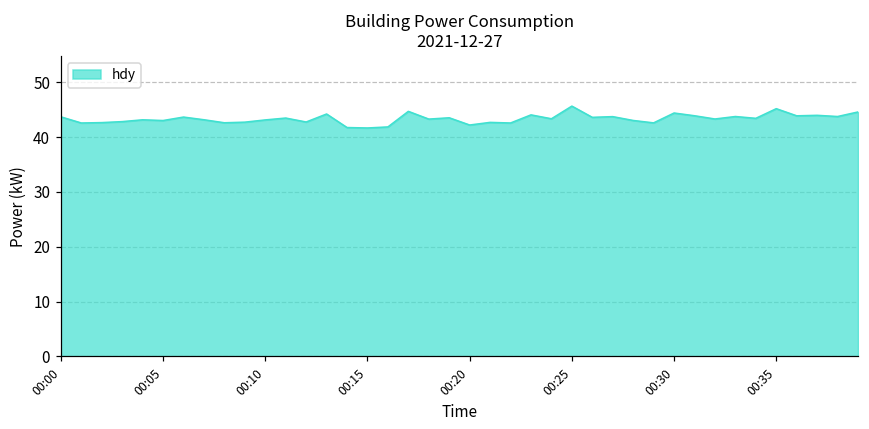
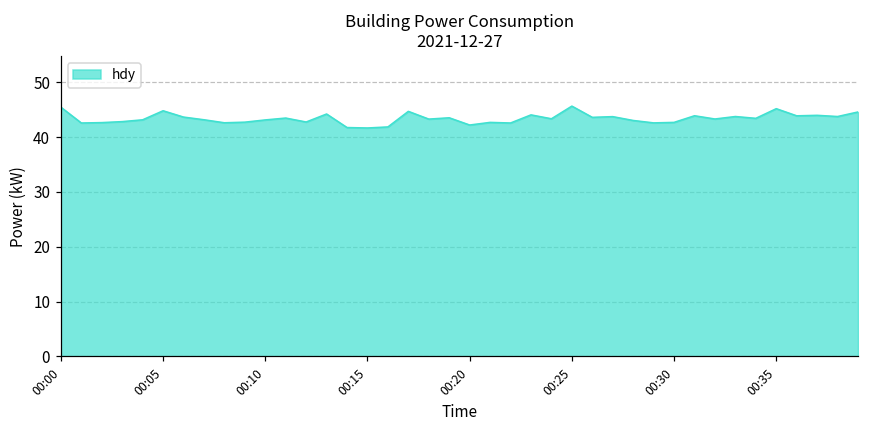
  {
-   "00:00": 44,
-   "00:05": 43,
+   "00:00": 45,
+   "00:05": 45,
    "00:10": 43,
    "00:15": 42,
    "00:20": 42,
    "00:25": 46,
-   "00:30": 44,
+   "00:30": 43,
    "00:35": 45
  }
